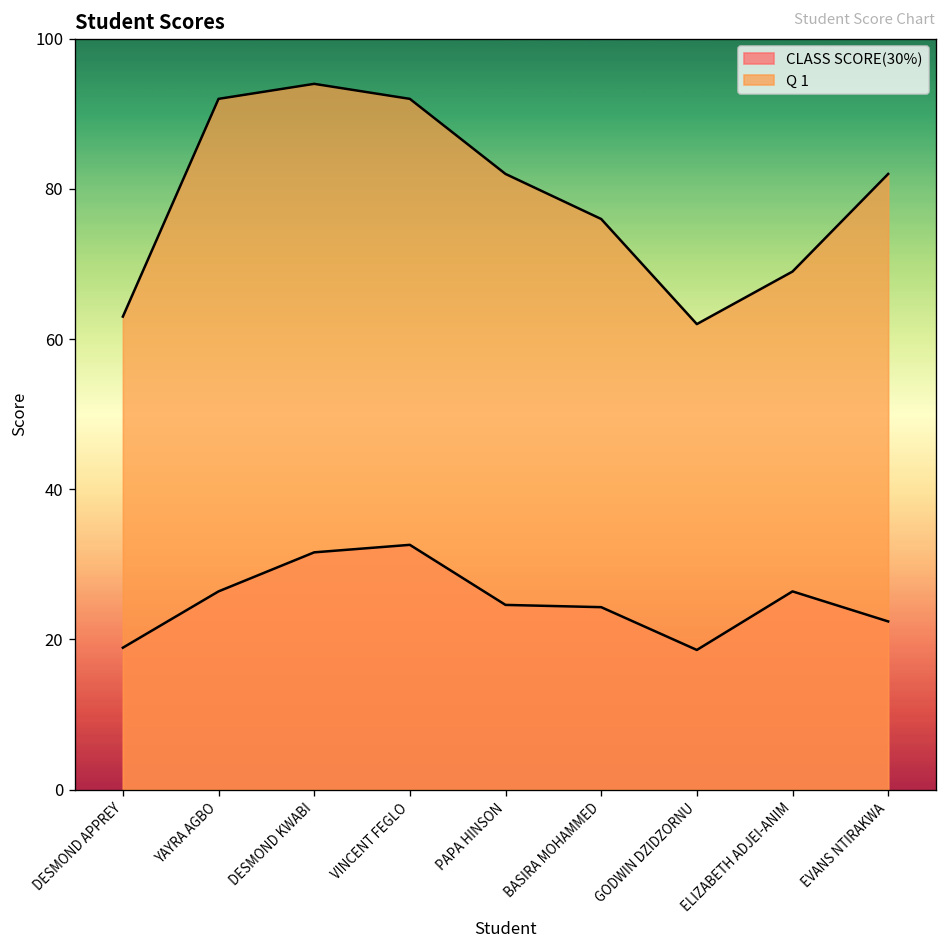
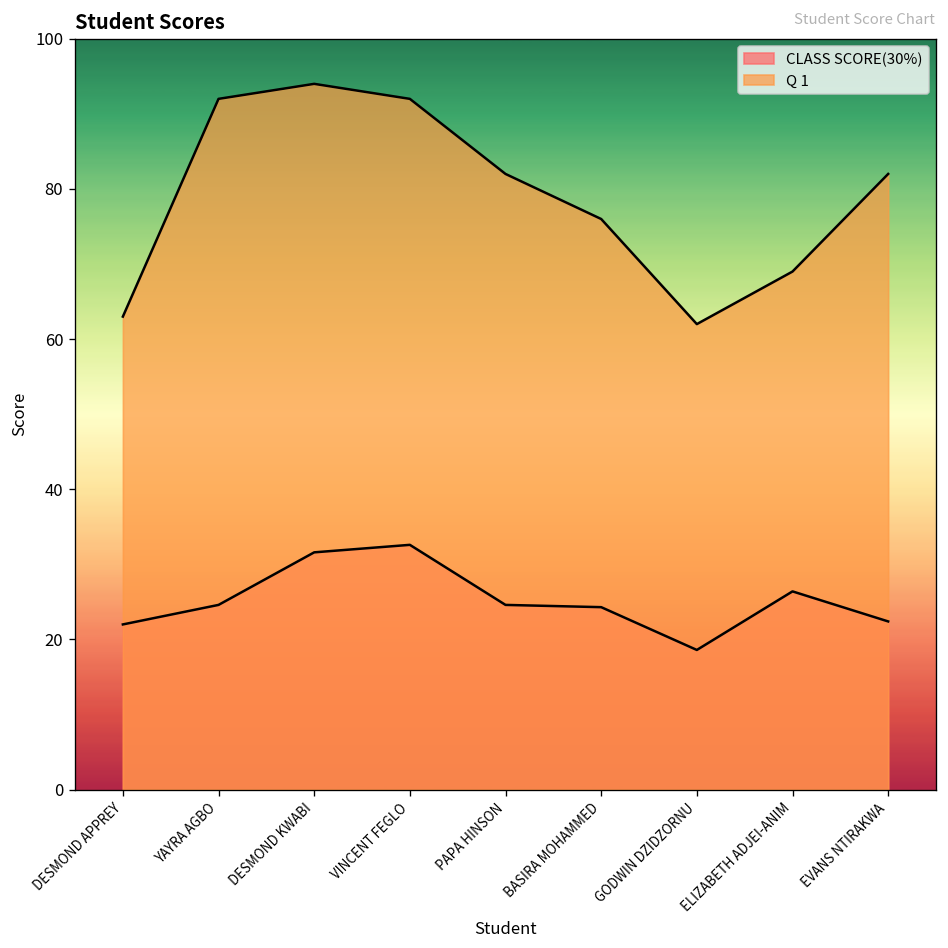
  {
    "CLASS SCORE(30%)": {
-     "DESMOND APPREY": 19,
-     "YAYRA AGBO": 26,
+     "DESMOND APPREY": 22,
+     "YAYRA AGBO": 25,
      "DESMOND KWABI": 32,
      "VINCENT FEGLO": 33,
      "PAPA HINSON": 25,
      "BASIRA MOHAMMED": 24,
      "GODWIN DZIDZORNU": 19,
      "ELIZABETH ADJEI-ANIM": 26,
      "EVANS NTIRAKWA": 22
    },
    "Q 1": {
      "DESMOND APPREY": 63,
      "YAYRA AGBO": 92,
      "DESMOND KWABI": 94,
      "VINCENT FEGLO": 92,
      "PAPA HINSON": 82,
      "BASIRA MOHAMMED": 76,
      "GODWIN DZIDZORNU": 62,
      "ELIZABETH ADJEI-ANIM": 69,
      "EVANS NTIRAKWA": 82
    }
  }
